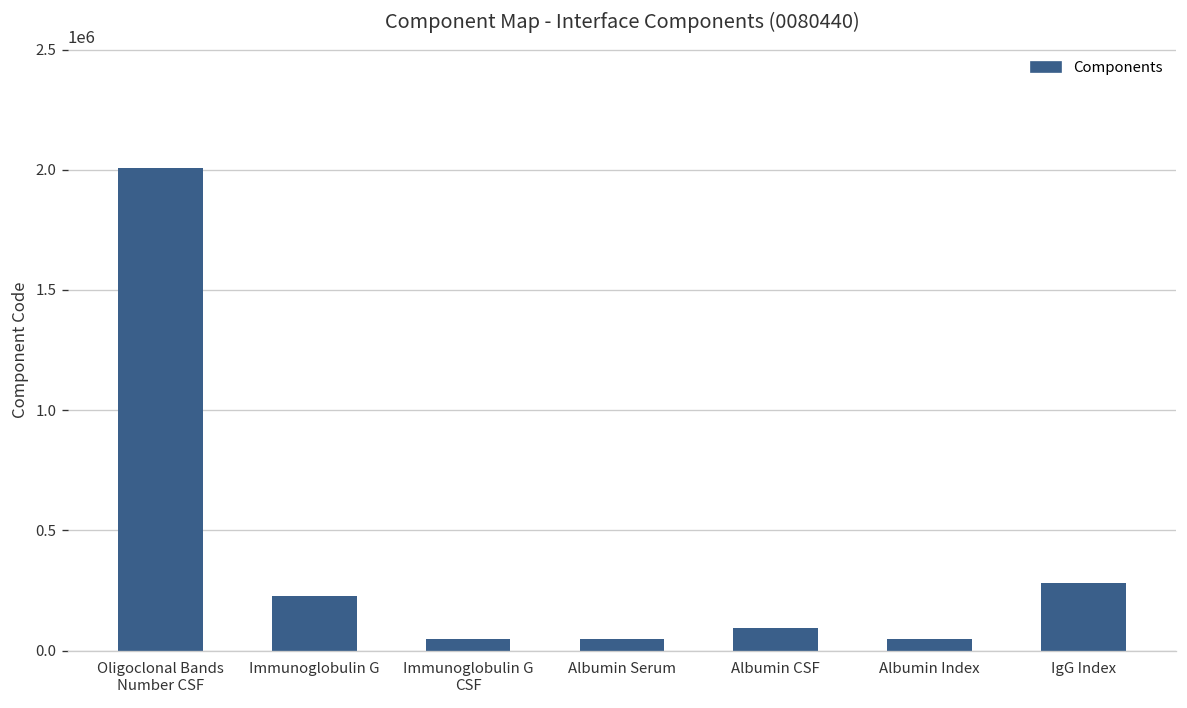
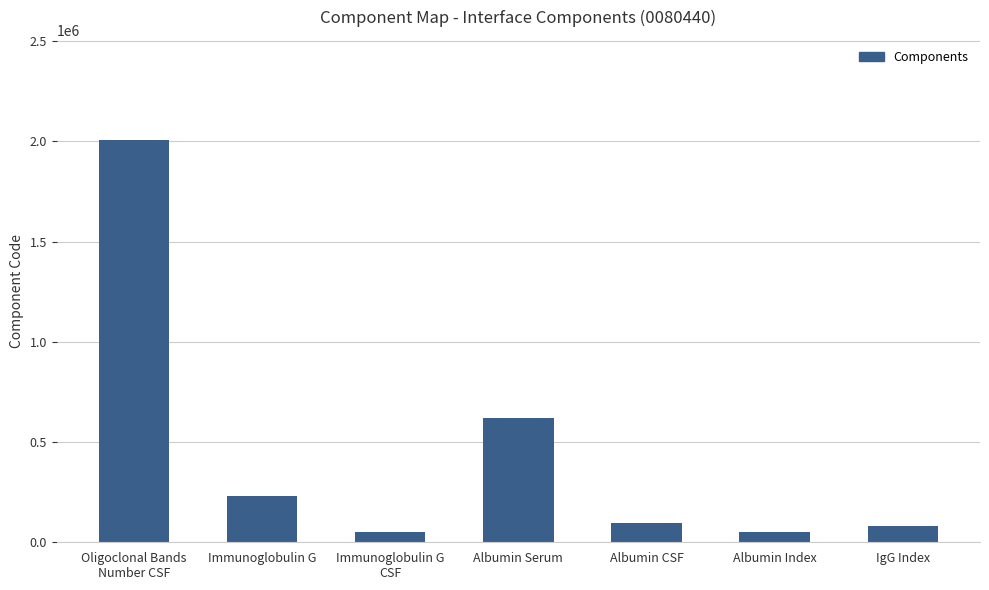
  {
    "Oligoclonal Bands Number CSF": 2010000,
    "Immunoglobulin G": 230000,
    "Immunoglobulin G CSF": 50000,
-   "Albumin Serum": 50000,
+   "Albumin Serum": 620000,
    "Albumin CSF": 100000,
    "Albumin Index": 50000,
-   "IgG Index": 280000
+   "IgG Index": 80000
  }
